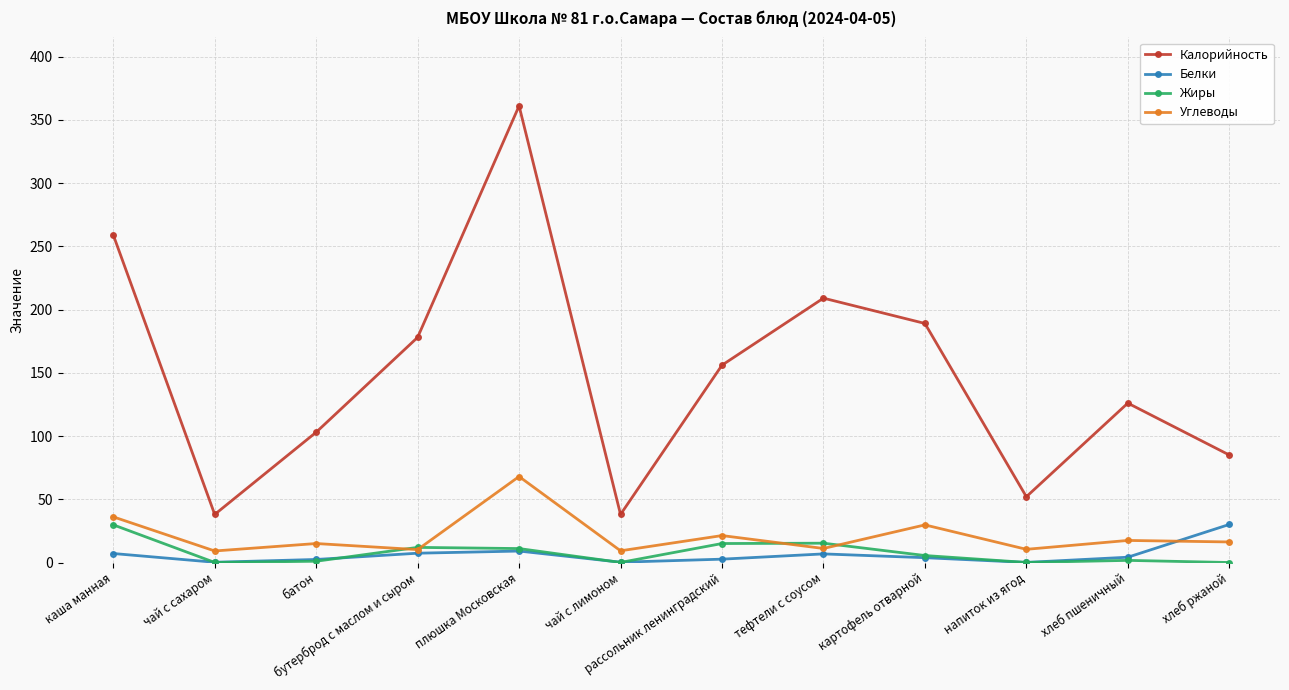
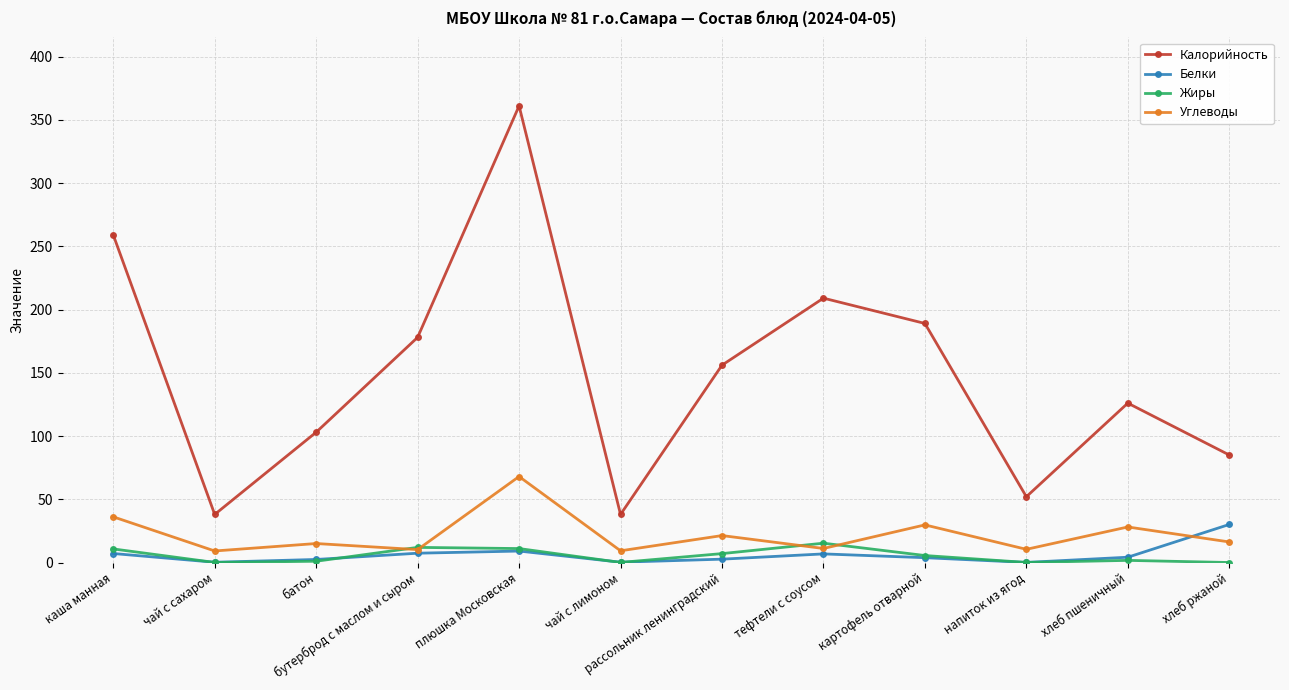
  {
    "Калорийность": {
      "каша манная": 259,
      "чай с сахаром": 38,
      "батон": 103,
      "бутерброд с маслом и сыром": 178,
      "плюшка Московская": 361,
      "чай с лимоном": 38,
      "рассольник ленинградский": 156,
      "тефтели с соусом": 209,
      "картофель отварной": 189,
      "напиток из ягод": 52,
      "хлеб пшеничный": 126,
      "хлеб ржаной": 85
    },
    "Белки": {
      "каша манная": 7,
      "бутерброд с маслом и сыром": 7,
      "рассольник ленинградский": 3,
      "тефтели с соусом": 7,
      "хлеб пшеничный": 4,
      "хлеб ржаной": 30
    },
    "Жиры": {
-     "каша манная": 30,
-     "рассольник ленинградский": 15,
+     "каша манная": 11,
+     "рассольник ленинградский": 7,
      "тефтели с соусом": 15,
      "хлеб пшеничный": 2,
      "хлеб ржаной": 0
    },
    "Углеводы": {
      "каша манная": 36,
      "чай с сахаром": 9,
      "батон": 15,
      "плюшка Московская": 68,
      "чай с лимоном": 9,
      "рассольник ленинградский": 21,
      "тефтели с соусом": 11,
      "картофель отварной": 30,
      "напиток из ягод": 10,
-     "хлеб пшеничный": 17,
+     "хлеб пшеничный": 28,
      "хлеб ржаной": 16
    }
  }
